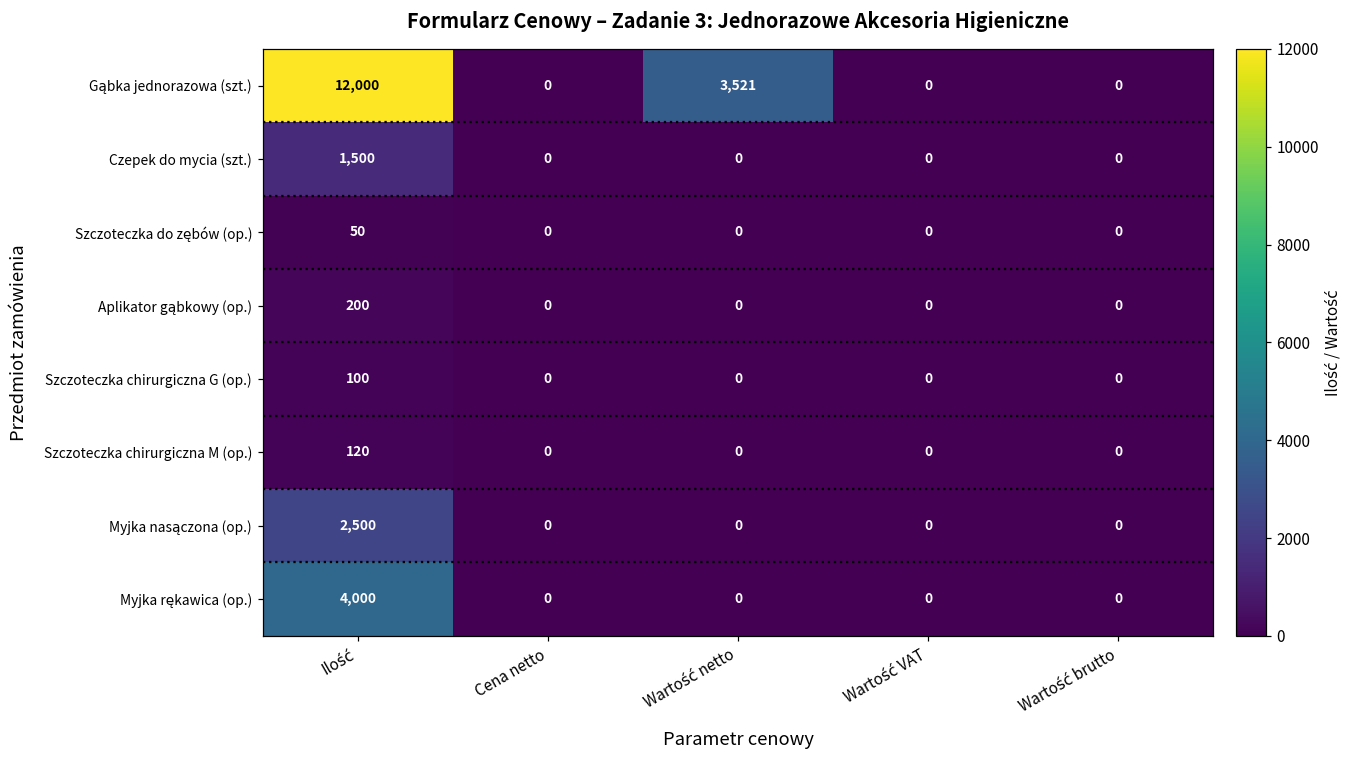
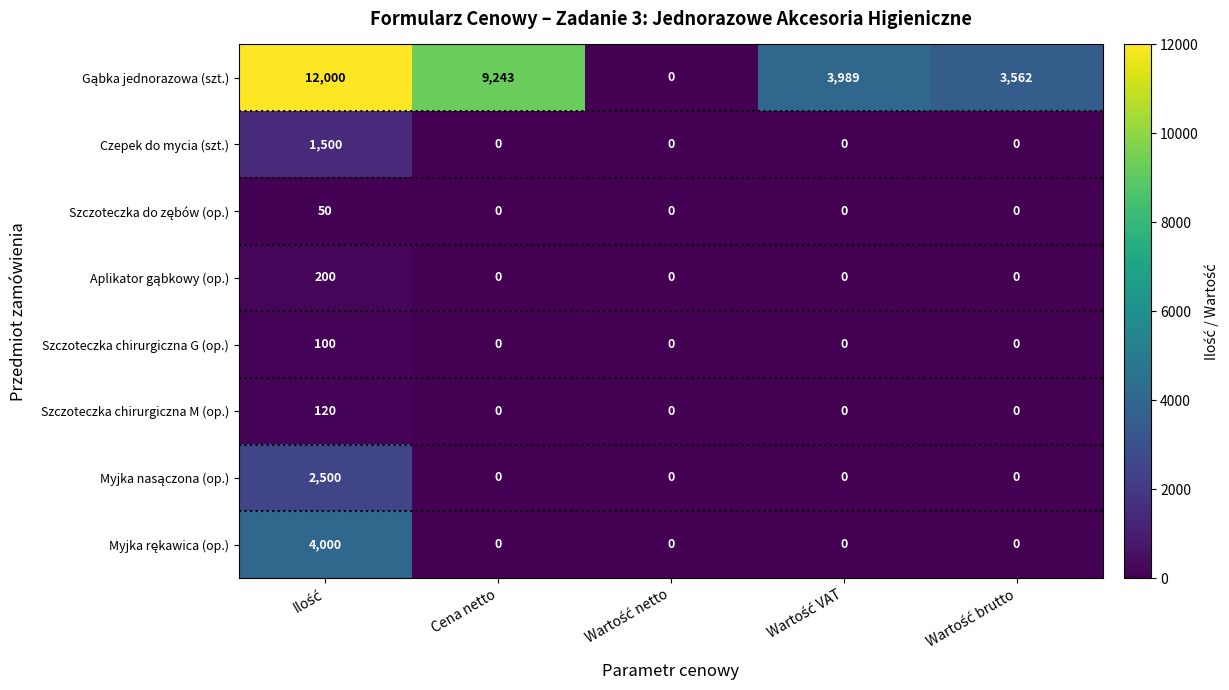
  {
    "Gąbka jednorazowa (szt.)": {
      "Ilość": "12,000",
-     "Cena netto": "0",
-     "Wartość netto": "3,521",
-     "Wartość VAT": "0",
-     "Wartość brutto": "0"
+     "Cena netto": "9,243",
+     "Wartość netto": "0",
+     "Wartość VAT": "3,989",
+     "Wartość brutto": "3,562"
    },
    "Czepek do mycia (szt.)": {
      "Ilość": "1,500",
      "Cena netto": "0",
      "Wartość netto": "0",
      "Wartość VAT": "0",
      "Wartość brutto": "0"
    },
    "Szczoteczka do zębów (op.)": {
      "Ilość": "50",
      "Cena netto": "0",
      "Wartość netto": "0",
      "Wartość VAT": "0",
      "Wartość brutto": "0"
    },
    "Aplikator gąbkowy (op.)": {
      "Ilość": "200",
      "Cena netto": "0",
      "Wartość netto": "0",
      "Wartość VAT": "0",
      "Wartość brutto": "0"
    },
    "Szczoteczka chirurgiczna G (op.)": {
      "Ilość": "100",
      "Cena netto": "0",
      "Wartość netto": "0",
      "Wartość VAT": "0",
      "Wartość brutto": "0"
    },
    "Szczoteczka chirurgiczna M (op.)": {
      "Ilość": "120",
      "Cena netto": "0",
      "Wartość netto": "0",
      "Wartość VAT": "0",
      "Wartość brutto": "0"
    },
    "Myjka nasączona (op.)": {
      "Ilość": "2,500",
      "Cena netto": "0",
      "Wartość netto": "0",
      "Wartość VAT": "0",
      "Wartość brutto": "0"
    },
    "Myjka rękawica (op.)": {
      "Ilość": "4,000",
      "Cena netto": "0",
      "Wartość netto": "0",
      "Wartość VAT": "0",
      "Wartość brutto": "0"
    }
  }
